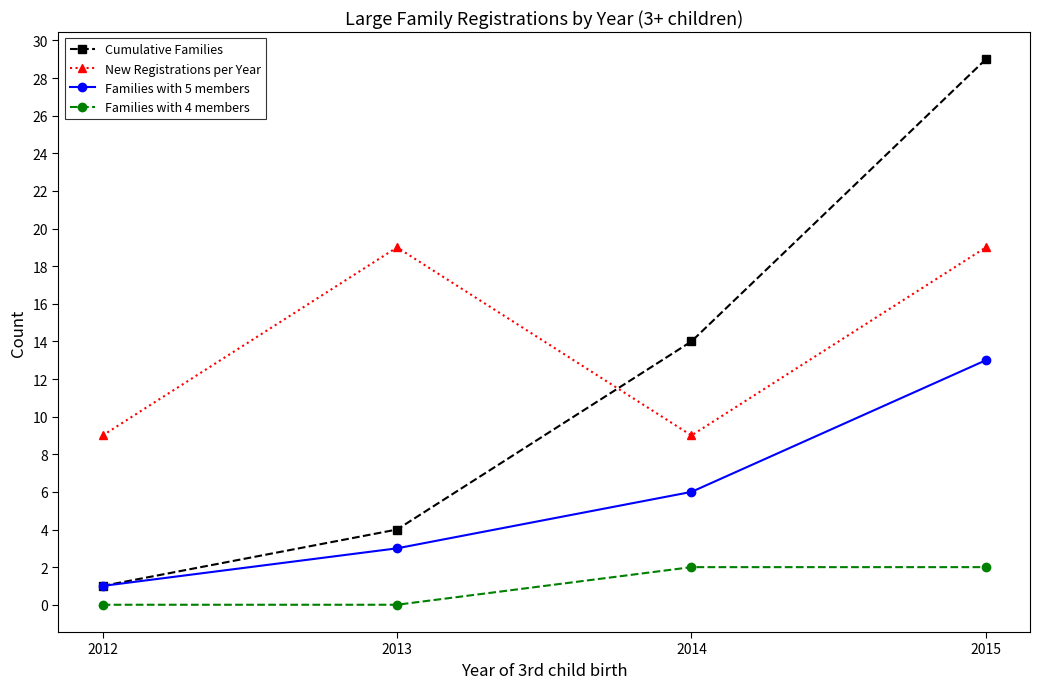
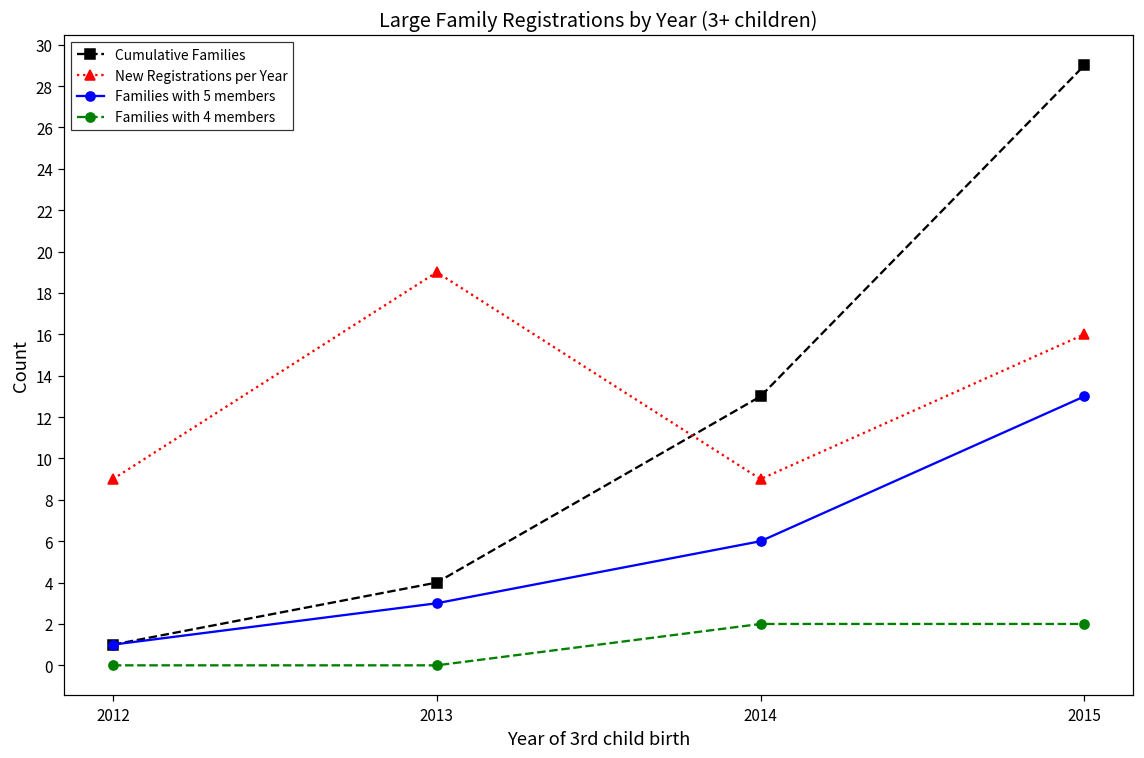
  {
    "Cumulative Families": {
      "2013": 4,
-     "2014": 14,
+     "2014": 13,
      "2015": 29
    },
    "New Registrations per Year": {
      "2012": 9,
      "2013": 19,
      "2014": 9,
-     "2015": 19
+     "2015": 16
    },
    "Families with 5 members": {
      "2013": 3,
      "2014": 6,
      "2015": 13
    },
    "Families with 4 members": {
      "2012": 0,
      "2013": 0,
      "2014": 2,
      "2015": 2
    }
  }
